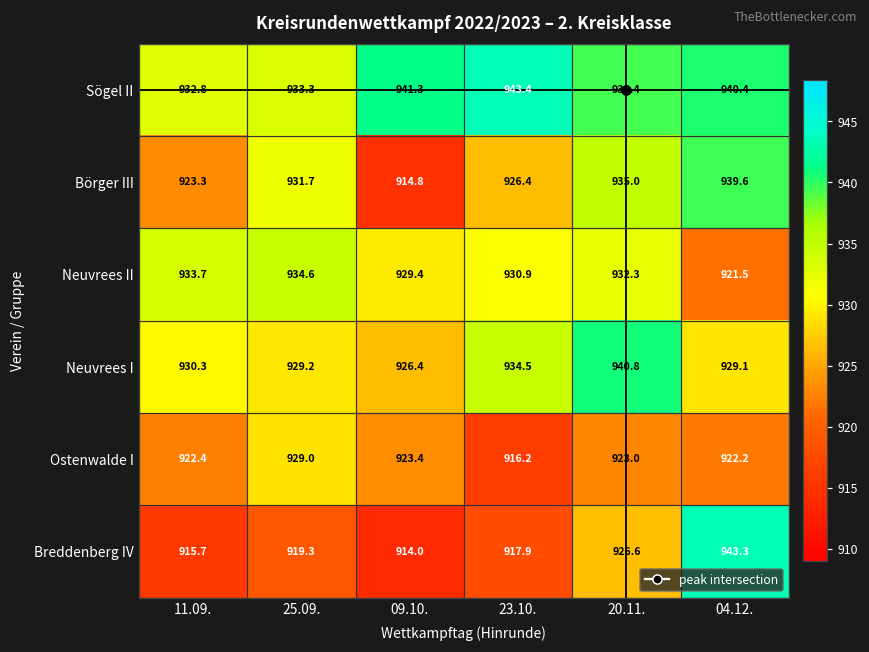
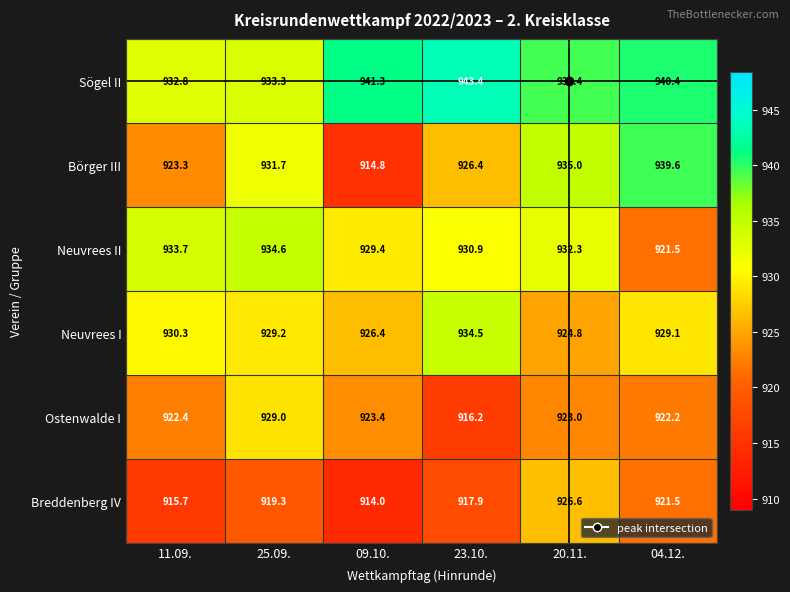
  {
    "Sögel II": {
      "11.09.": 932.8,
      "25.09.": 933.3,
      "09.10.": 941.3,
      "23.10.": 943.4,
      "04.12.": 940.4
    },
    "Börger III": {
      "11.09.": 923.3,
      "25.09.": 931.7,
      "09.10.": 914.8,
      "23.10.": 926.4,
      "20.11.": 935.0,
      "04.12.": 939.6
    },
    "Neuvrees II": {
      "11.09.": 933.7,
      "25.09.": 934.6,
      "09.10.": 929.4,
      "23.10.": 930.9,
      "20.11.": 932.3,
      "04.12.": 921.5
    },
    "Neuvrees I": {
      "11.09.": 930.3,
      "25.09.": 929.2,
      "09.10.": 926.4,
      "23.10.": 934.5,
-     "20.11.": 940.8,
+     "20.11.": 924.8,
      "04.12.": 929.1
    },
    "Ostenwalde I": {
      "11.09.": 922.4,
      "25.09.": 929.0,
      "09.10.": 923.4,
      "23.10.": 916.2,
      "20.11.": 923.0,
      "04.12.": 922.2
    },
    "Breddenberg IV": {
      "11.09.": 915.7,
      "25.09.": 919.3,
      "09.10.": 914.0,
      "23.10.": 917.9,
      "20.11.": 926.6,
-     "04.12.": 943.3
+     "04.12.": 921.5
    }
  }
